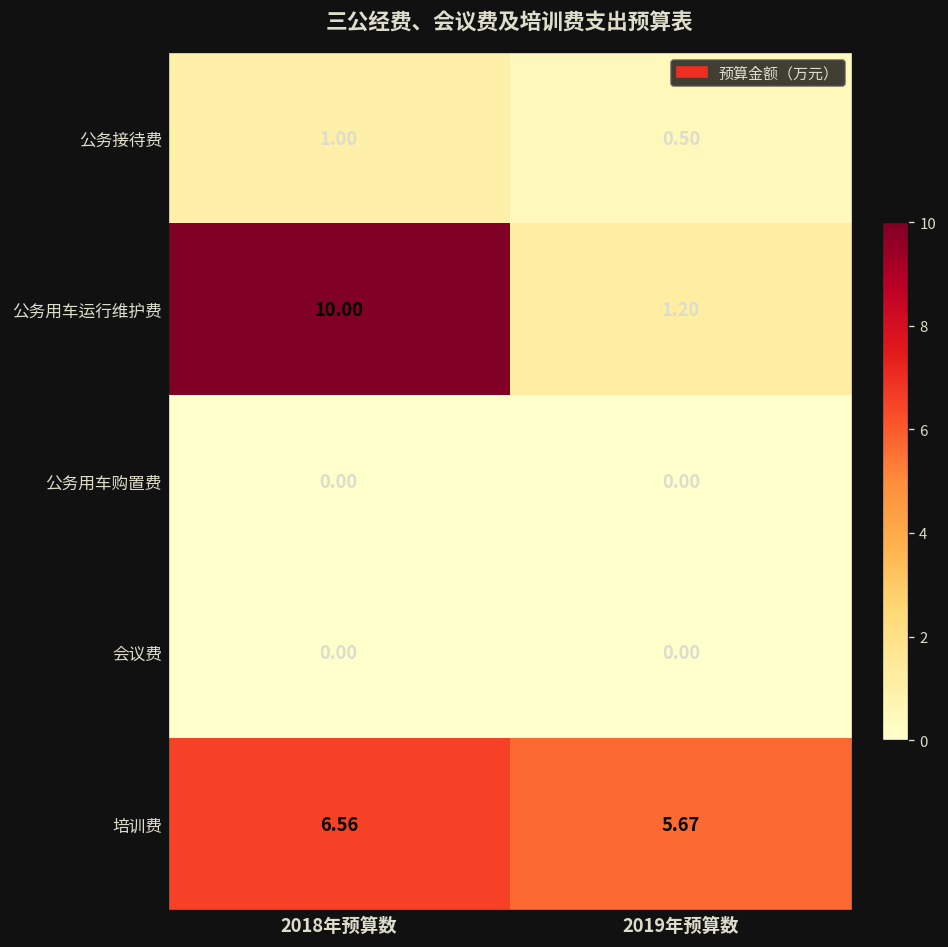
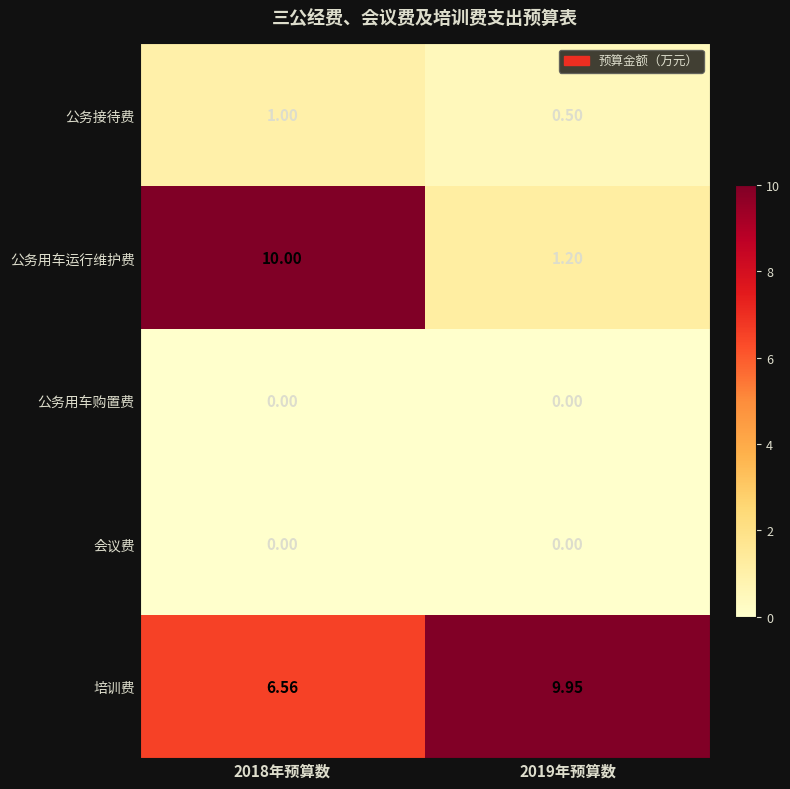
  {
    "公务用车运行维护费": {
      "2018年预算数": 10.00
    },
    "培训费": {
      "2018年预算数": 6.56,
-     "2019年预算数": 5.67
+     "2019年预算数": 9.95
    }
  }
